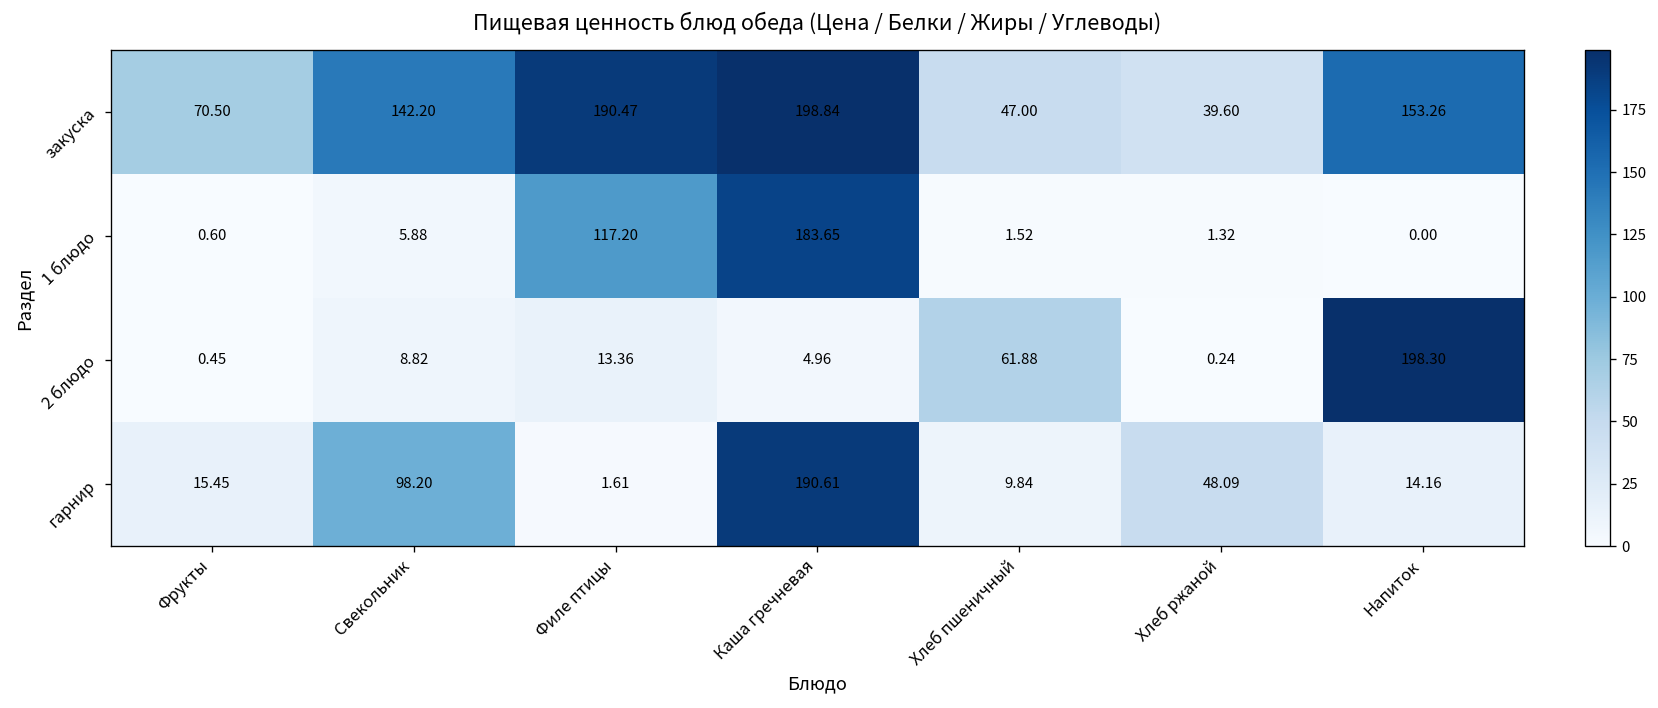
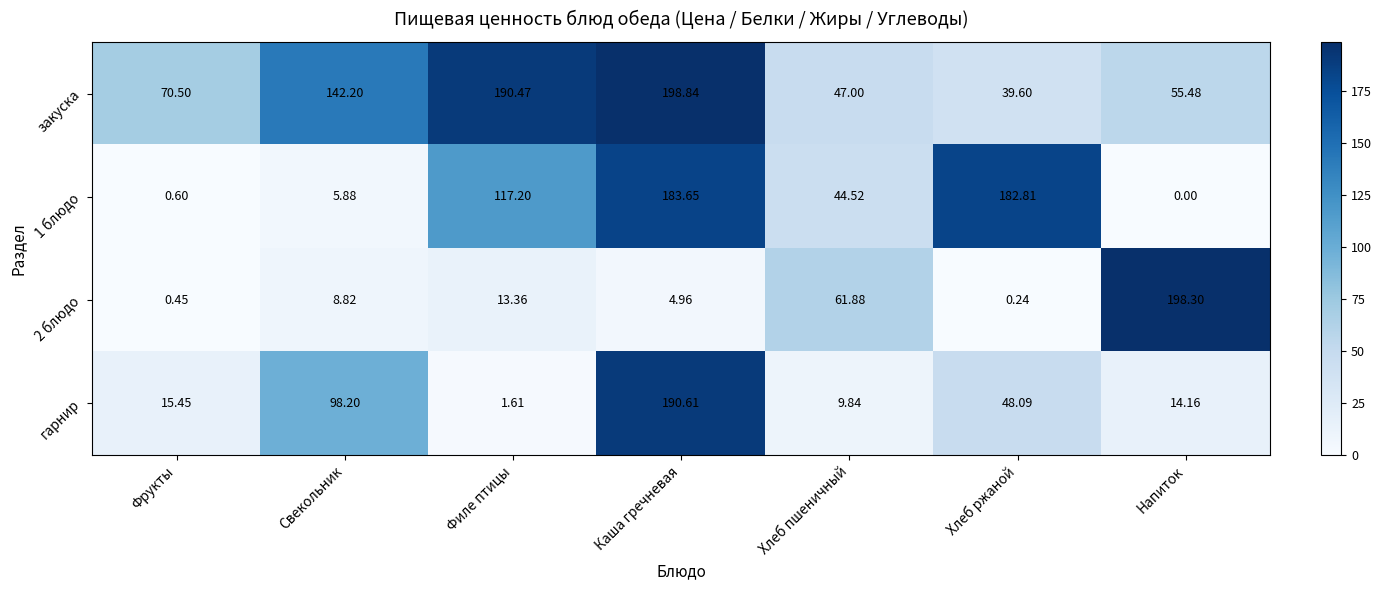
  {
    "закуска": {
      "Фрукты": 70.50,
      "Свекольник": 142.20,
      "Филе птицы": 190.47,
      "Каша гречневая": 198.84,
      "Хлеб пшеничный": 47.00,
      "Хлеб ржаной": 39.60,
-     "Напиток": 153.26
+     "Напиток": 55.48
    },
    "1 блюдо": {
      "Фрукты": 0.60,
      "Свекольник": 5.88,
      "Филе птицы": 117.20,
      "Каша гречневая": 183.65,
-     "Хлеб пшеничный": 1.52,
-     "Хлеб ржаной": 1.32,
+     "Хлеб пшеничный": 44.52,
+     "Хлеб ржаной": 182.81,
      "Напиток": 0.00
    },
    "2 блюдо": {
      "Фрукты": 0.45,
      "Свекольник": 8.82,
      "Филе птицы": 13.36,
      "Каша гречневая": 4.96,
      "Хлеб пшеничный": 61.88,
      "Хлеб ржаной": 0.24,
      "Напиток": 198.30
    },
    "гарнир": {
      "Фрукты": 15.45,
      "Свекольник": 98.20,
      "Филе птицы": 1.61,
      "Каша гречневая": 190.61,
      "Хлеб пшеничный": 9.84,
      "Хлеб ржаной": 48.09,
      "Напиток": 14.16
    }
  }
